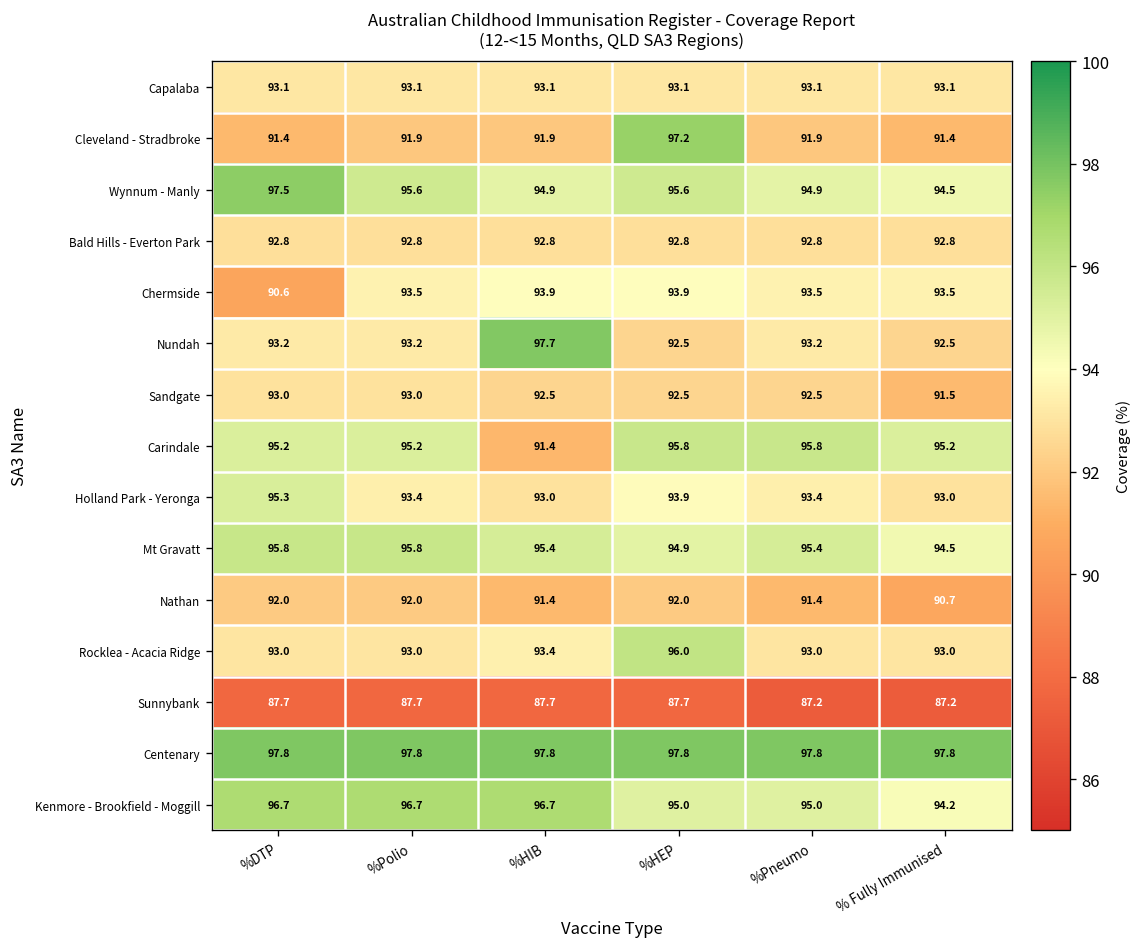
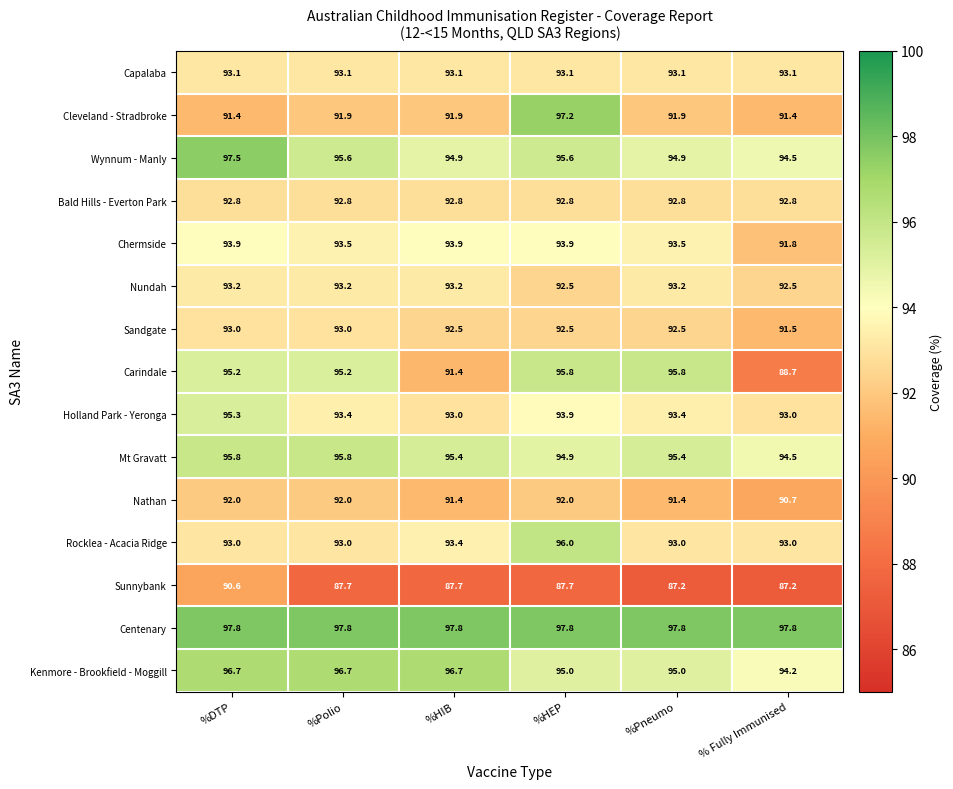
  {
    "Capalaba": {
      "%DTP": 93.1,
      "%Polio": 93.1,
      "%HIB": 93.1,
      "%HEP": 93.1,
      "%Pneumo": 93.1,
      "% Fully Immunised": 93.1
    },
    "Cleveland - Stradbroke": {
      "%DTP": 91.4,
      "%Polio": 91.9,
      "%HIB": 91.9,
      "%HEP": 97.2,
      "%Pneumo": 91.9,
      "% Fully Immunised": 91.4
    },
    "Wynnum - Manly": {
      "%DTP": 97.5,
      "%Polio": 95.6,
      "%HIB": 94.9,
      "%HEP": 95.6,
      "%Pneumo": 94.9,
      "% Fully Immunised": 94.5
    },
    "Bald Hills - Everton Park": {
      "%DTP": 92.8,
      "%Polio": 92.8,
      "%HIB": 92.8,
      "%HEP": 92.8,
      "%Pneumo": 92.8,
      "% Fully Immunised": 92.8
    },
    "Chermside": {
-     "%DTP": 90.6,
+     "%DTP": 93.9,
      "%Polio": 93.5,
      "%HIB": 93.9,
      "%HEP": 93.9,
      "%Pneumo": 93.5,
-     "% Fully Immunised": 93.5
+     "% Fully Immunised": 91.8
    },
    "Nundah": {
      "%DTP": 93.2,
      "%Polio": 93.2,
-     "%HIB": 97.7,
+     "%HIB": 93.2,
      "%HEP": 92.5,
      "%Pneumo": 93.2,
      "% Fully Immunised": 92.5
    },
    "Sandgate": {
      "%DTP": 93.0,
      "%Polio": 93.0,
      "%HIB": 92.5,
      "%HEP": 92.5,
      "%Pneumo": 92.5,
      "% Fully Immunised": 91.5
    },
    "Carindale": {
      "%DTP": 95.2,
      "%Polio": 95.2,
      "%HIB": 91.4,
      "%HEP": 95.8,
      "%Pneumo": 95.8,
-     "% Fully Immunised": 95.2
+     "% Fully Immunised": 88.7
    },
    "Holland Park - Yeronga": {
      "%DTP": 95.3,
      "%Polio": 93.4,
      "%HIB": 93.0,
      "%HEP": 93.9,
      "%Pneumo": 93.4,
      "% Fully Immunised": 93.0
    },
    "Mt Gravatt": {
      "%DTP": 95.8,
      "%Polio": 95.8,
      "%HIB": 95.4,
      "%HEP": 94.9,
      "%Pneumo": 95.4,
      "% Fully Immunised": 94.5
    },
    "Nathan": {
      "%DTP": 92.0,
      "%Polio": 92.0,
      "%HIB": 91.4,
      "%HEP": 92.0,
      "%Pneumo": 91.4,
      "% Fully Immunised": 90.7
    },
    "Rocklea - Acacia Ridge": {
      "%DTP": 93.0,
      "%Polio": 93.0,
      "%HIB": 93.4,
      "%HEP": 96.0,
      "%Pneumo": 93.0,
      "% Fully Immunised": 93.0
    },
    "Sunnybank": {
-     "%DTP": 87.7,
+     "%DTP": 90.6,
      "%Polio": 87.7,
      "%HIB": 87.7,
      "%HEP": 87.7,
      "%Pneumo": 87.2,
      "% Fully Immunised": 87.2
    },
    "Centenary": {
      "%DTP": 97.8,
      "%Polio": 97.8,
      "%HIB": 97.8,
      "%HEP": 97.8,
      "%Pneumo": 97.8,
      "% Fully Immunised": 97.8
    },
    "Kenmore - Brookfield - Moggill": {
      "%DTP": 96.7,
      "%Polio": 96.7,
      "%HIB": 96.7,
      "%HEP": 95.0,
      "%Pneumo": 95.0,
      "% Fully Immunised": 94.2
    }
  }
